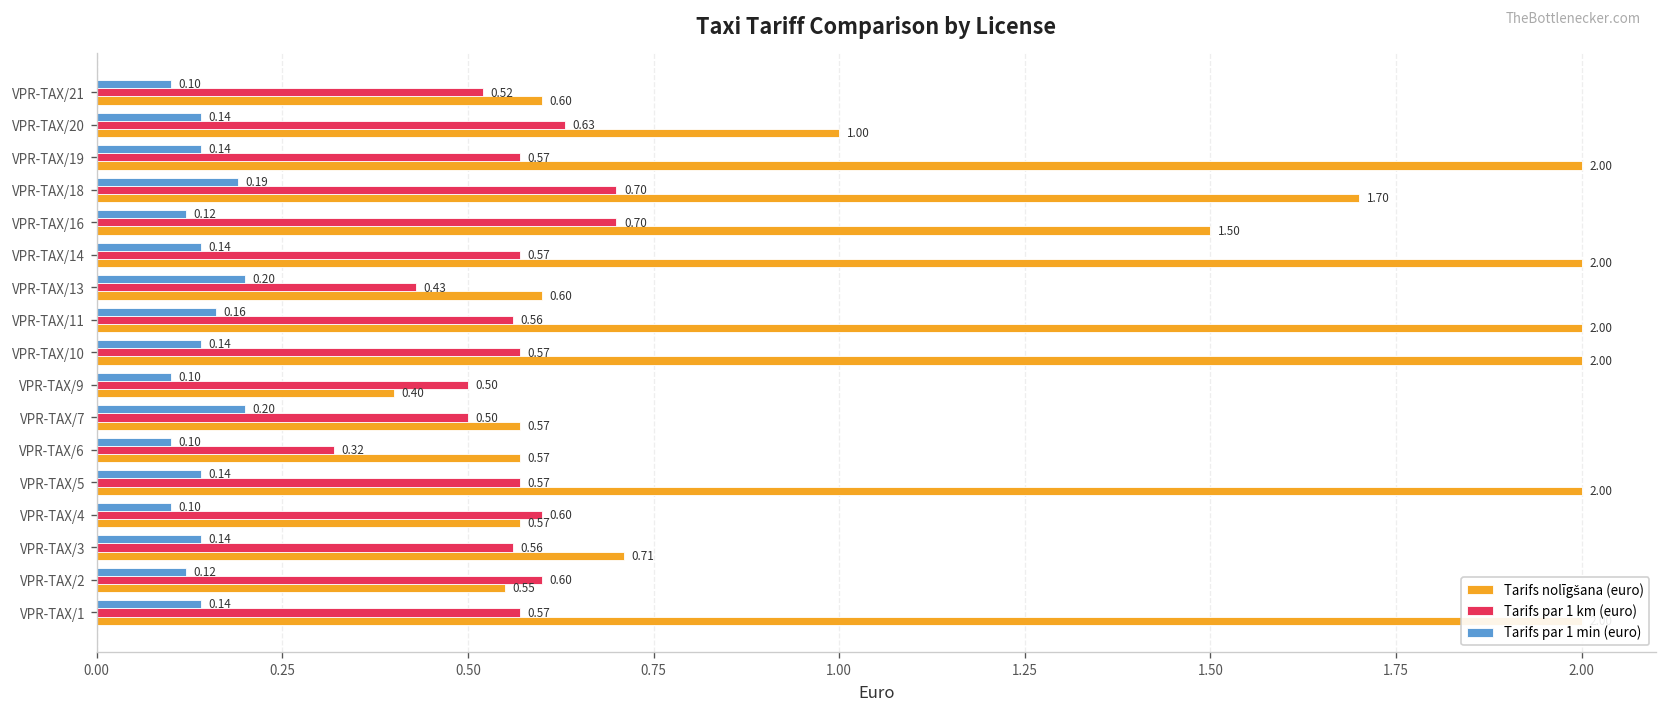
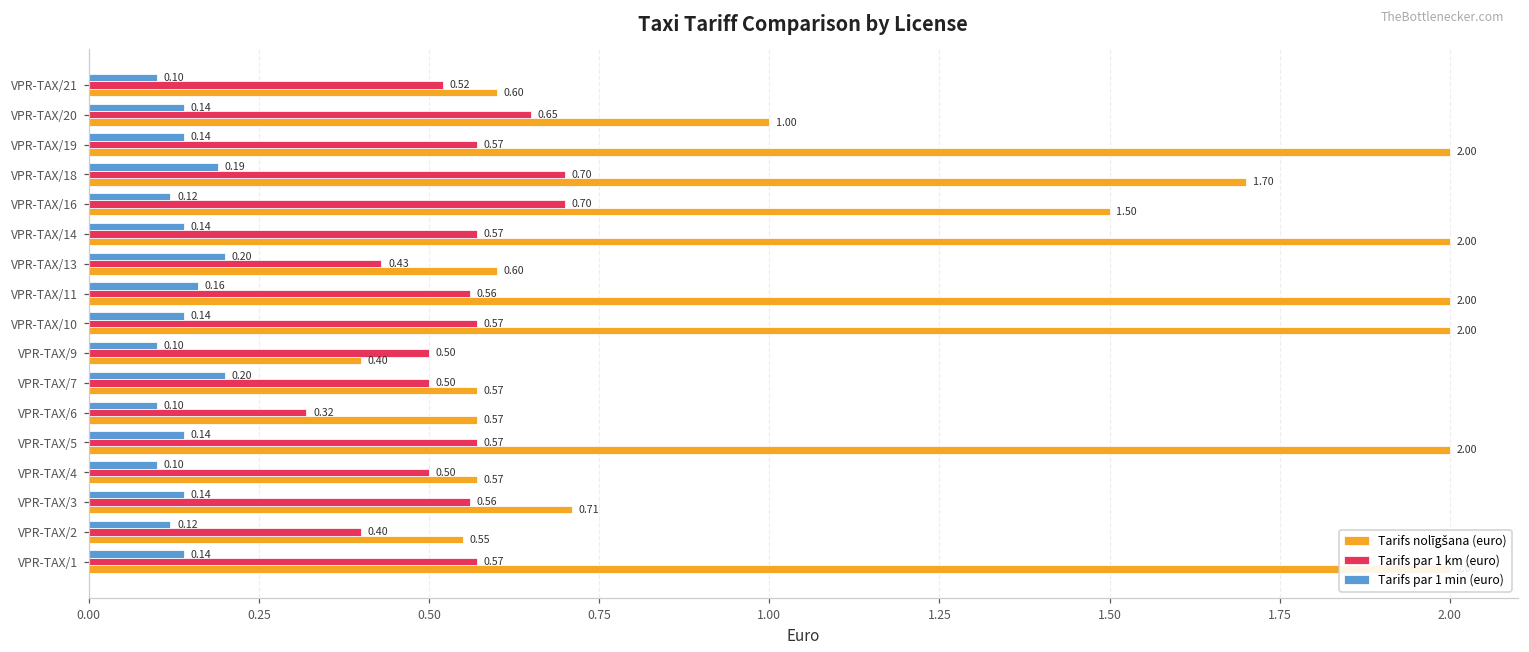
  {
    "Tarifs nolīgšana (euro)": {
      "VPR-TAX/21": 0.60,
      "VPR-TAX/20": 1.00,
      "VPR-TAX/19": 2.00,
      "VPR-TAX/18": 1.70,
      "VPR-TAX/16": 1.50,
      "VPR-TAX/14": 2.00,
      "VPR-TAX/13": 0.60,
      "VPR-TAX/11": 2.00,
      "VPR-TAX/10": 2.00,
      "VPR-TAX/9": 0.40,
      "VPR-TAX/7": 0.57,
      "VPR-TAX/6": 0.57,
      "VPR-TAX/5": 2.00,
      "VPR-TAX/4": 0.57,
      "VPR-TAX/3": 0.71,
      "VPR-TAX/2": 0.55
    },
    "Tarifs par 1 km (euro)": {
      "VPR-TAX/21": 0.52,
-     "VPR-TAX/20": 0.63,
+     "VPR-TAX/20": 0.65,
      "VPR-TAX/19": 0.57,
      "VPR-TAX/18": 0.70,
      "VPR-TAX/16": 0.70,
      "VPR-TAX/14": 0.57,
      "VPR-TAX/13": 0.43,
      "VPR-TAX/11": 0.56,
      "VPR-TAX/10": 0.57,
      "VPR-TAX/9": 0.50,
      "VPR-TAX/7": 0.50,
      "VPR-TAX/6": 0.32,
      "VPR-TAX/5": 0.57,
-     "VPR-TAX/4": 0.60,
+     "VPR-TAX/4": 0.50,
      "VPR-TAX/3": 0.56,
-     "VPR-TAX/2": 0.60,
+     "VPR-TAX/2": 0.40,
      "VPR-TAX/1": 0.57
    },
    "Tarifs par 1 min (euro)": {
      "VPR-TAX/21": 0.10,
      "VPR-TAX/20": 0.14,
      "VPR-TAX/19": 0.14,
      "VPR-TAX/18": 0.19,
      "VPR-TAX/16": 0.12,
      "VPR-TAX/14": 0.14,
      "VPR-TAX/13": 0.20,
      "VPR-TAX/11": 0.16,
      "VPR-TAX/10": 0.14,
      "VPR-TAX/9": 0.10,
      "VPR-TAX/7": 0.20,
      "VPR-TAX/6": 0.10,
      "VPR-TAX/5": 0.14,
      "VPR-TAX/4": 0.10,
      "VPR-TAX/3": 0.14,
      "VPR-TAX/2": 0.12,
      "VPR-TAX/1": 0.14
    }
  }
